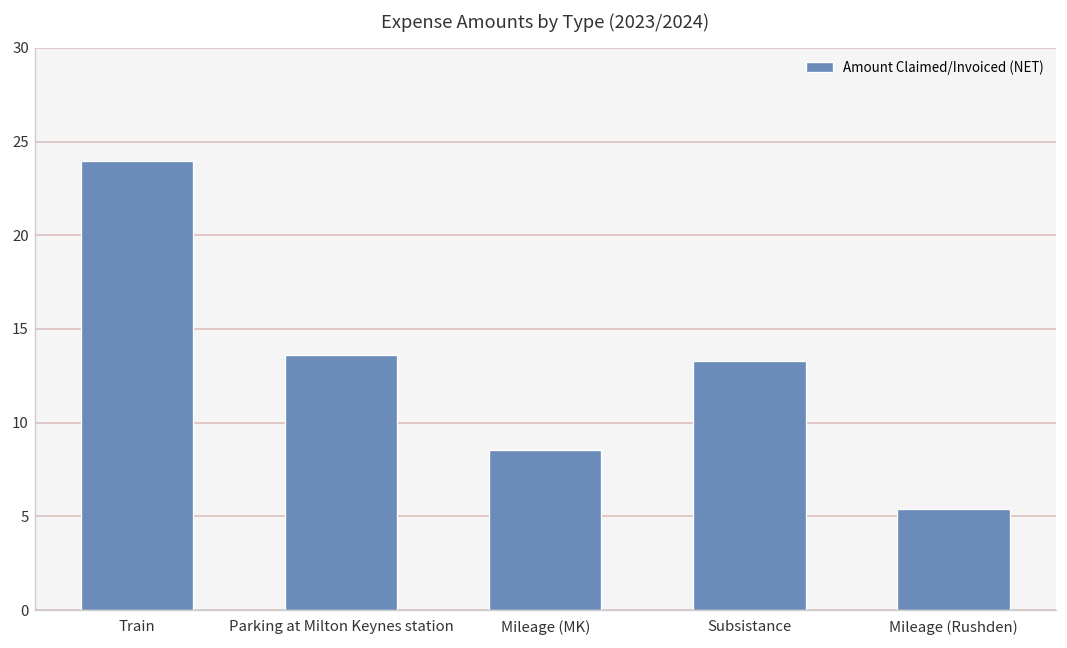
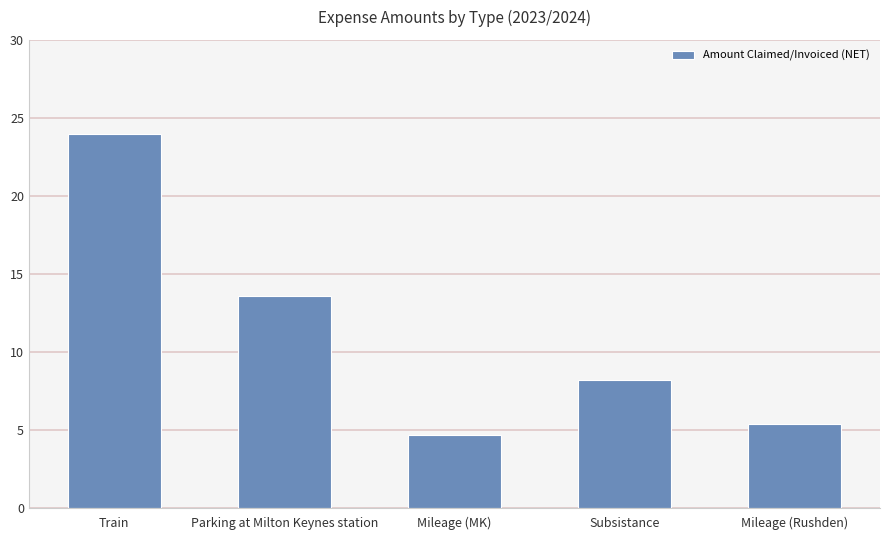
  {
    "Train": 24.0,
    "Parking at Milton Keynes station": 13.6,
-   "Mileage (MK)": 8.6,
-   "Subsistance": 13.3,
+   "Mileage (MK)": 4.7,
+   "Subsistance": 8.2,
    "Mileage (Rushden)": 5.4
  }
